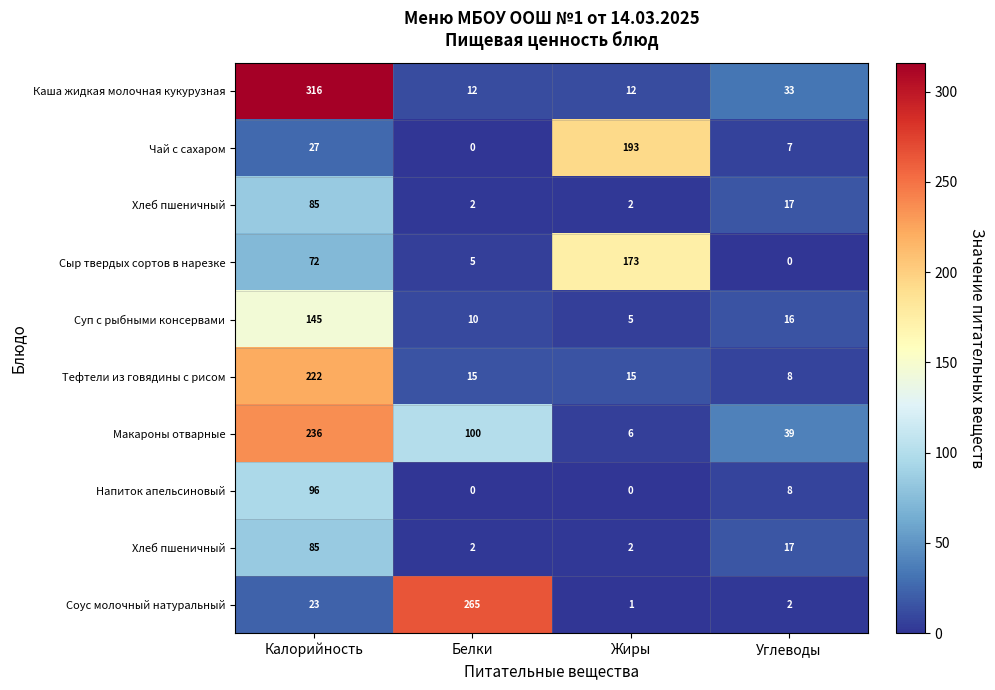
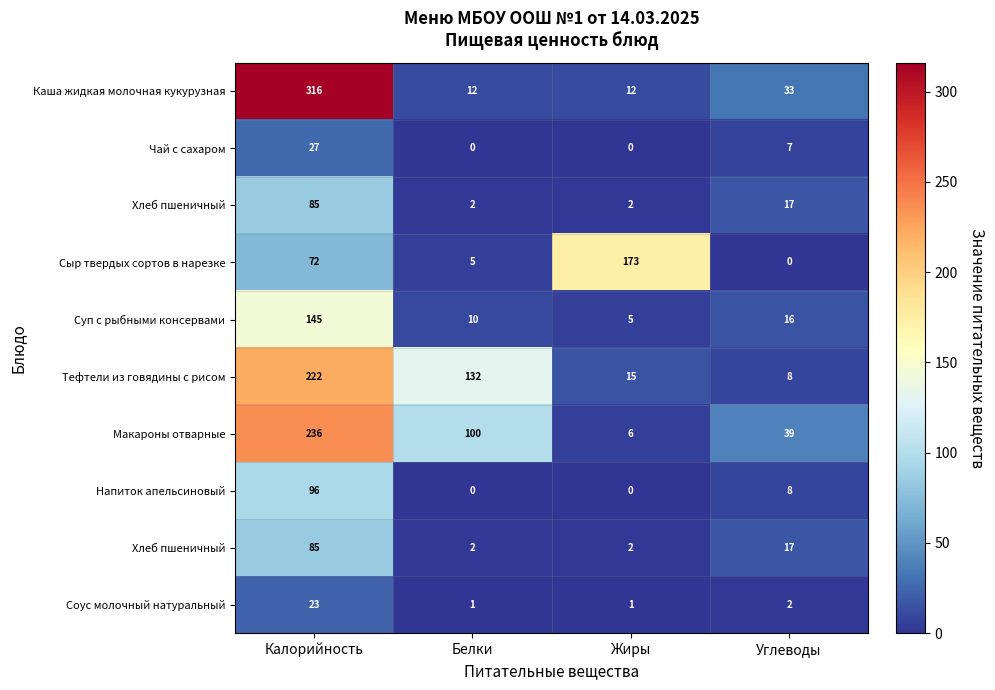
  {
    "Каша жидкая молочная кукурузная": {
      "Калорийность": 316,
      "Белки": 12,
      "Жиры": 12,
      "Углеводы": 33
    },
    "Чай с сахаром": {
      "Калорийность": 27,
      "Белки": 0,
-     "Жиры": 193,
+     "Жиры": 0,
      "Углеводы": 7
    },
    "Сыр твердых сортов в нарезке": {
      "Калорийность": 72,
      "Белки": 5,
      "Жиры": 173,
      "Углеводы": 0
    },
    "Суп с рыбными консервами": {
      "Калорийность": 145,
      "Белки": 10,
      "Жиры": 5,
      "Углеводы": 16
    },
    "Тефтели из говядины с рисом": {
      "Калорийность": 222,
-     "Белки": 15,
+     "Белки": 132,
      "Жиры": 15,
      "Углеводы": 8
    },
    "Макароны отварные": {
      "Калорийность": 236,
      "Белки": 100,
      "Жиры": 6,
      "Углеводы": 39
    },
    "Напиток апельсиновый": {
      "Калорийность": 96,
      "Белки": 0,
      "Жиры": 0,
      "Углеводы": 8
    },
    "Соус молочный натуральный": {
      "Калорийность": 23,
-     "Белки": 265,
+     "Белки": 1,
      "Жиры": 1,
      "Углеводы": 2
    }
  }
